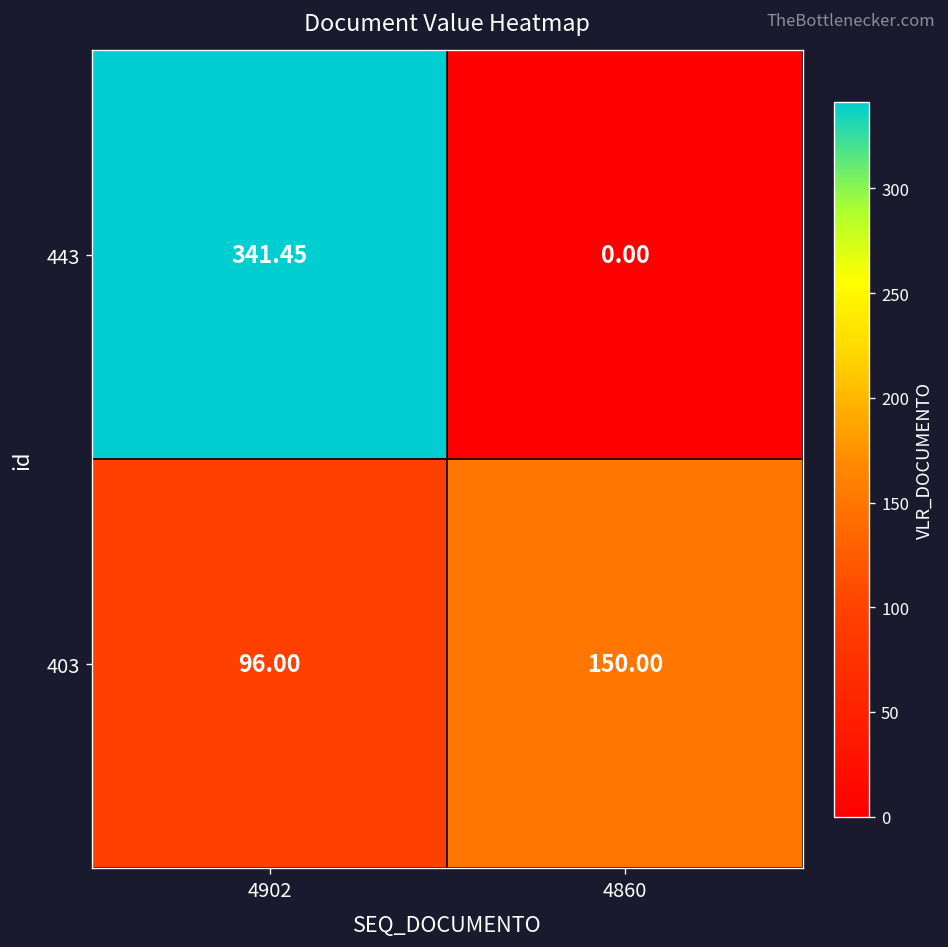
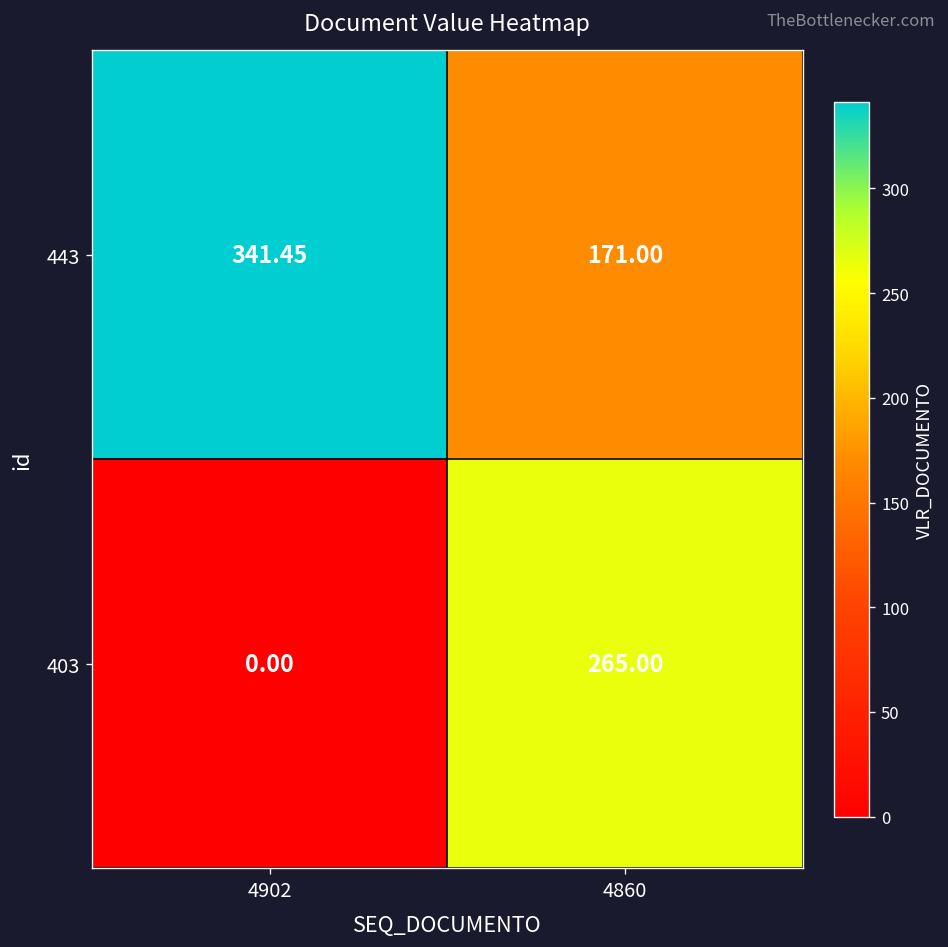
  {
    "443": {
      "4902": 341.45,
-     "4860": 0.00
+     "4860": 171.00
    },
    "403": {
-     "4902": 96.00,
-     "4860": 150.00
+     "4902": 0.00,
+     "4860": 265.00
    }
  }
